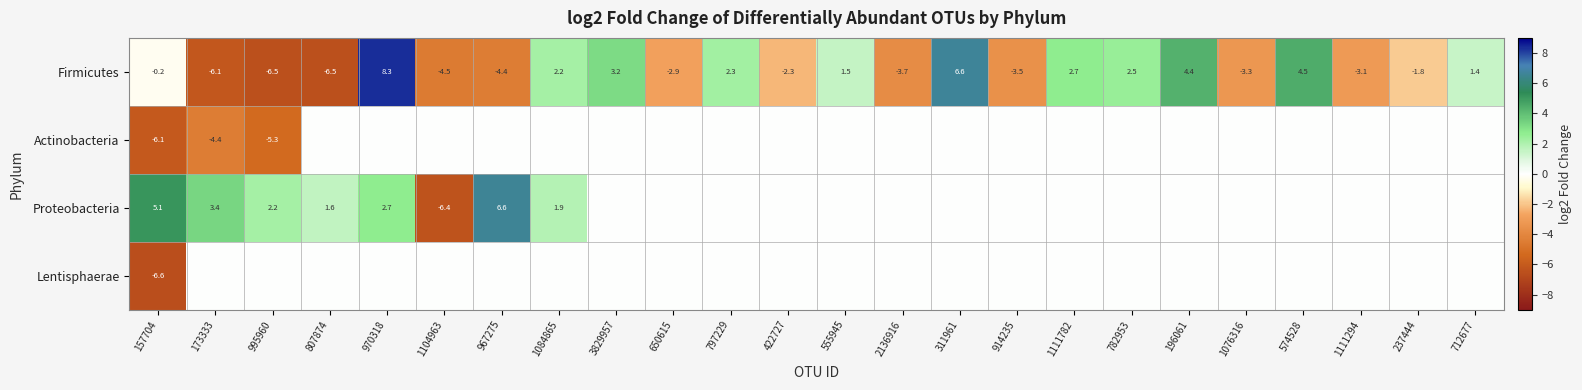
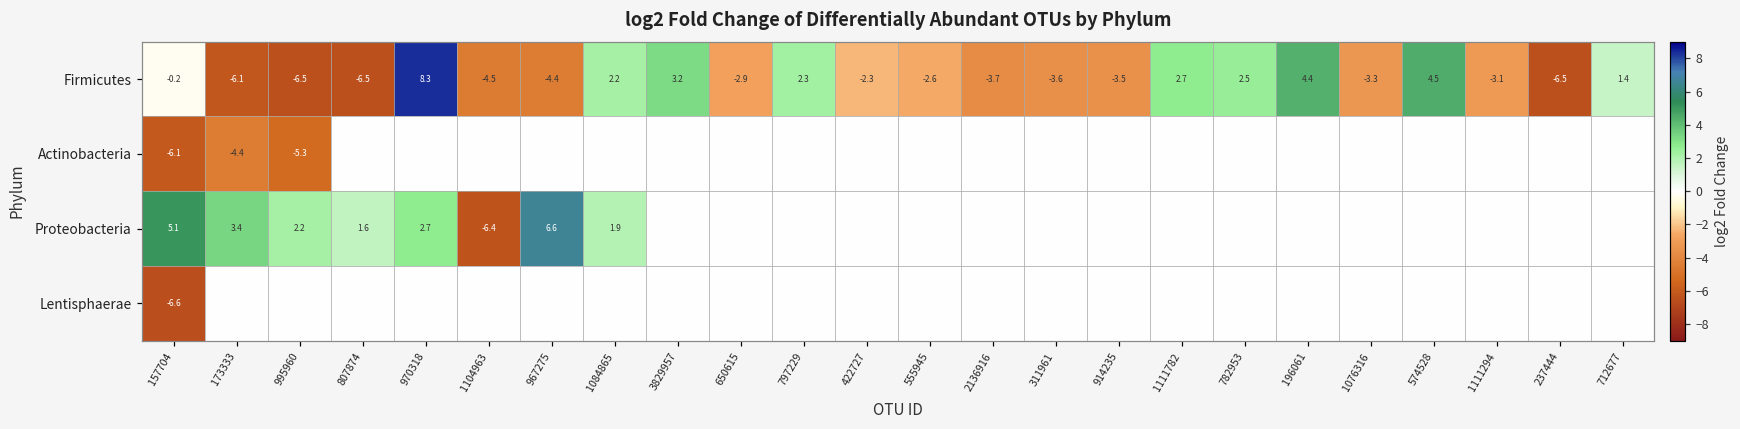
  {
    "Firmicutes": {
      "157704": -0.2,
      "173333": -6.1,
      "995960": -6.5,
      "807874": -6.5,
      "970318": 8.3,
      "1104963": -4.5,
      "967275": -4.4,
      "1084865": 2.2,
      "3829957": 3.2,
      "650615": -2.9,
      "797229": 2.3,
      "422727": -2.3,
-     "555945": 1.5,
+     "555945": -2.6,
      "2136916": -3.7,
-     "311961": 6.6,
+     "311961": -3.6,
      "914235": -3.5,
      "1111782": 2.7,
      "782953": 2.5,
      "196061": 4.4,
      "1076316": -3.3,
      "574528": 4.5,
      "1111294": -3.1,
-     "237444": -1.8,
+     "237444": -6.5,
      "712677": 1.4
    },
    "Actinobacteria": {
      "157704": -6.1,
      "173333": -4.4,
      "995960": -5.3
    },
    "Proteobacteria": {
      "157704": 5.1,
      "173333": 3.4,
      "995960": 2.2,
      "807874": 1.6,
      "970318": 2.7,
      "1104963": -6.4,
      "967275": 6.6,
      "1084865": 1.9
    },
    "Lentisphaerae": {
      "157704": -6.6
    }
  }
